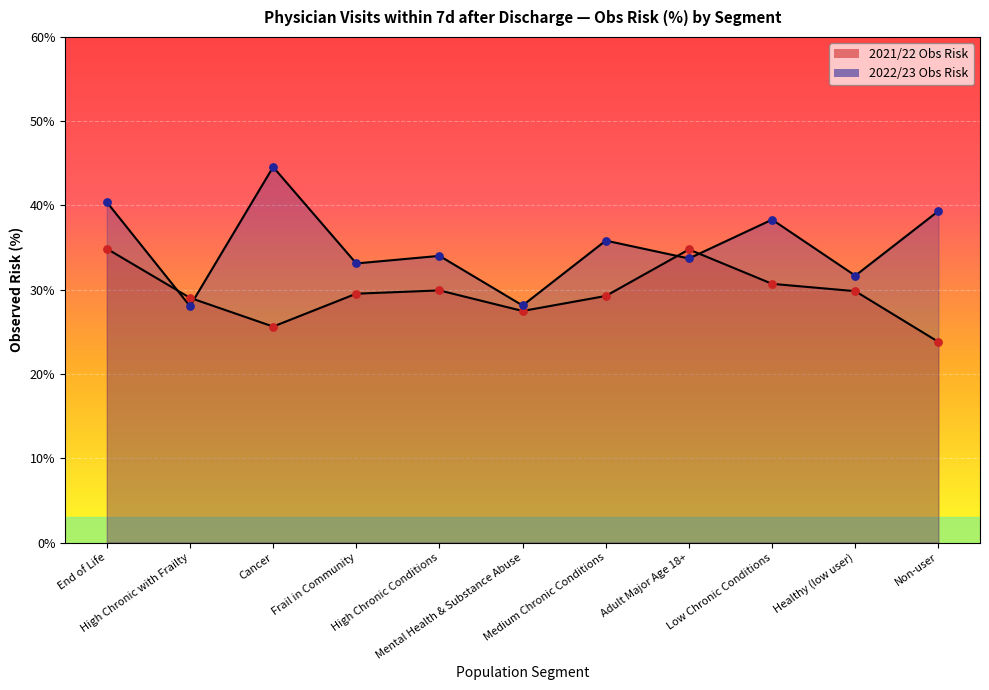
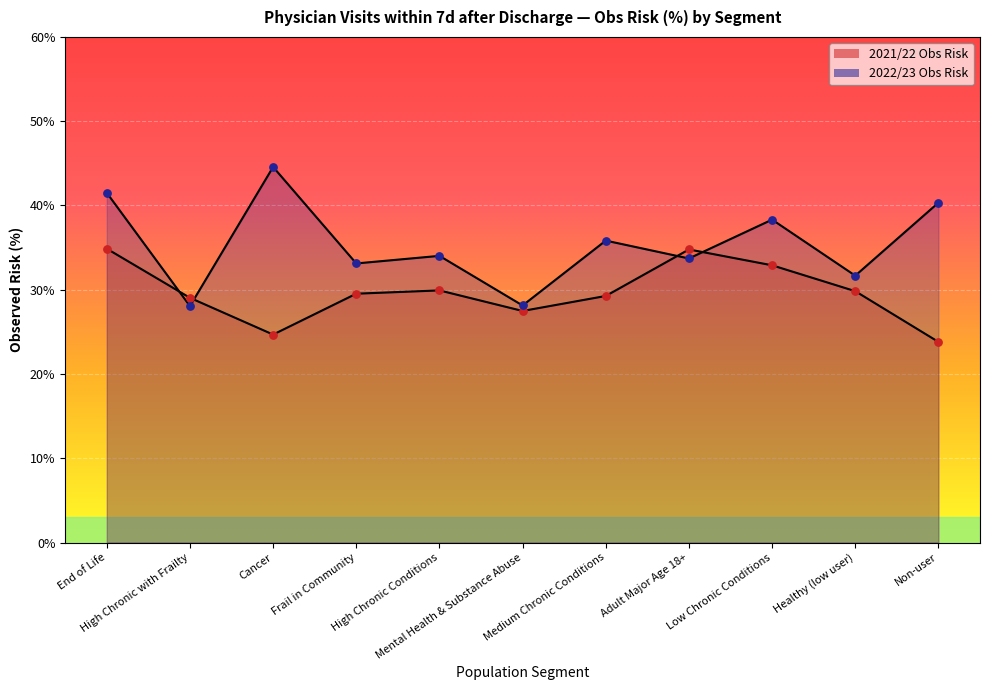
  {
    "2021/22 Obs Risk": {
      "End of Life": "35%",
      "High Chronic with Frailty": "29%",
-     "Cancer": "26%",
+     "Cancer": "25%",
      "Frail in Community": "30%",
      "High Chronic Conditions": "30%",
      "Mental Health & Substance Abuse": "27%",
      "Medium Chronic Conditions": "29%",
      "Adult Major Age 18+": "35%",
-     "Low Chronic Conditions": "31%",
+     "Low Chronic Conditions": "33%",
      "Healthy (low user)": "30%",
      "Non-user": "24%"
    },
    "2022/23 Obs Risk": {
-     "End of Life": "40%",
+     "End of Life": "42%",
      "High Chronic with Frailty": "28%",
      "Cancer": "45%",
      "Frail in Community": "33%",
      "High Chronic Conditions": "34%",
      "Mental Health & Substance Abuse": "28%",
      "Medium Chronic Conditions": "36%",
      "Adult Major Age 18+": "34%",
      "Low Chronic Conditions": "38%",
      "Healthy (low user)": "32%",
-     "Non-user": "39%"
+     "Non-user": "40%"
    }
  }
